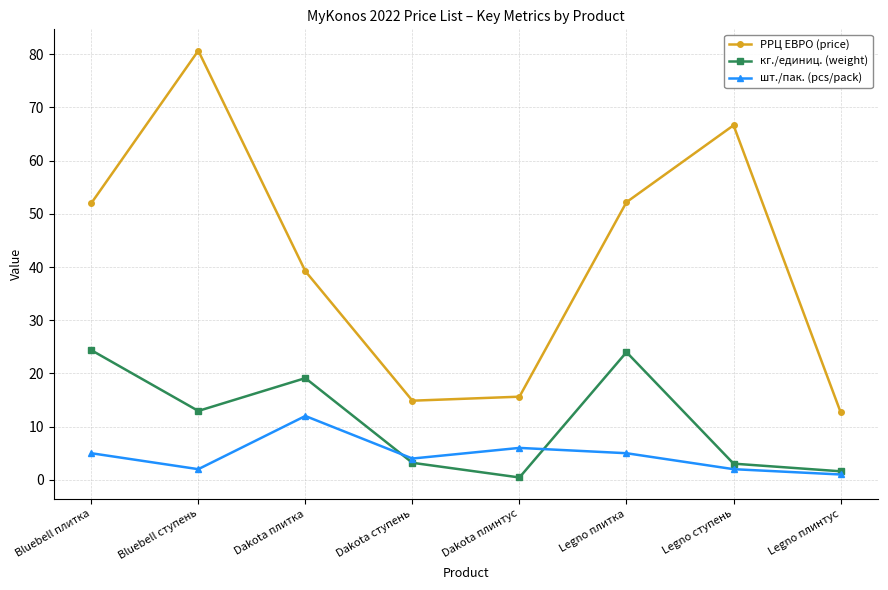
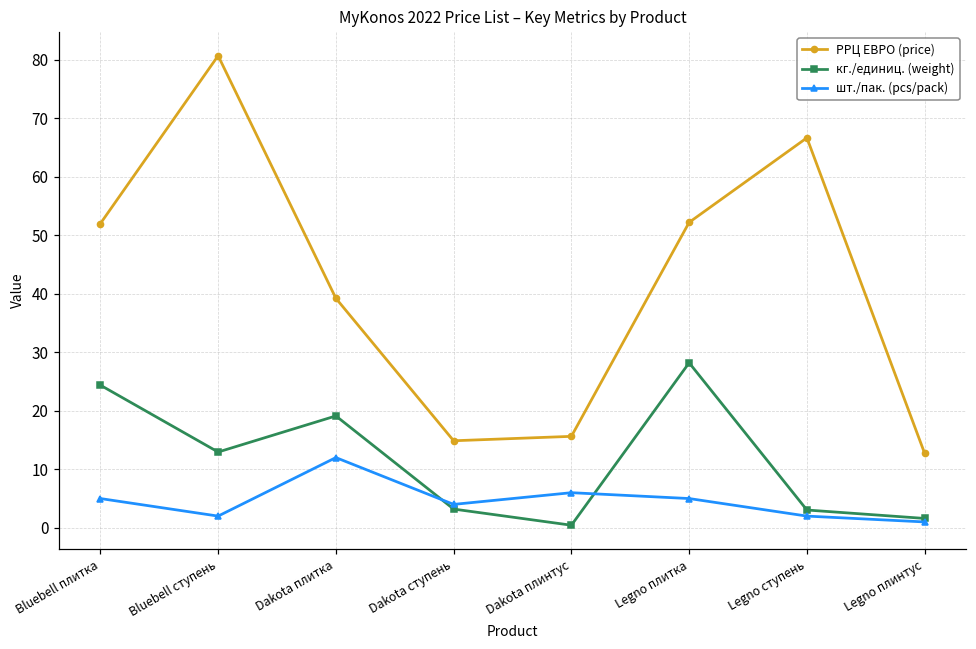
  {
    "РРЦ ЕВРО (price)": {
      "Bluebell плитка": 52,
      "Bluebell ступень": 81,
      "Dakota плитка": 39,
      "Dakota ступень": 15,
      "Dakota плинтус": 16,
      "Legno плитка": 52,
      "Legno ступень": 67,
      "Legno плинтус": 13
    },
    "кг./единиц. (weight)": {
      "Bluebell плитка": 24,
      "Bluebell ступень": 13,
      "Dakota плитка": 19,
      "Dakota ступень": 3,
      "Dakota плинтус": 0,
-     "Legno плитка": 24,
+     "Legno плитка": 28,
      "Legno ступень": 3,
      "Legno плинтус": 2
    },
    "шт./пак. (pcs/pack)": {
      "Bluebell плитка": 5,
      "Bluebell ступень": 2,
      "Dakota плитка": 12,
      "Dakota ступень": 4,
      "Dakota плинтус": 6,
      "Legno плитка": 5,
      "Legno ступень": 2,
      "Legno плинтус": 1
    }
  }
